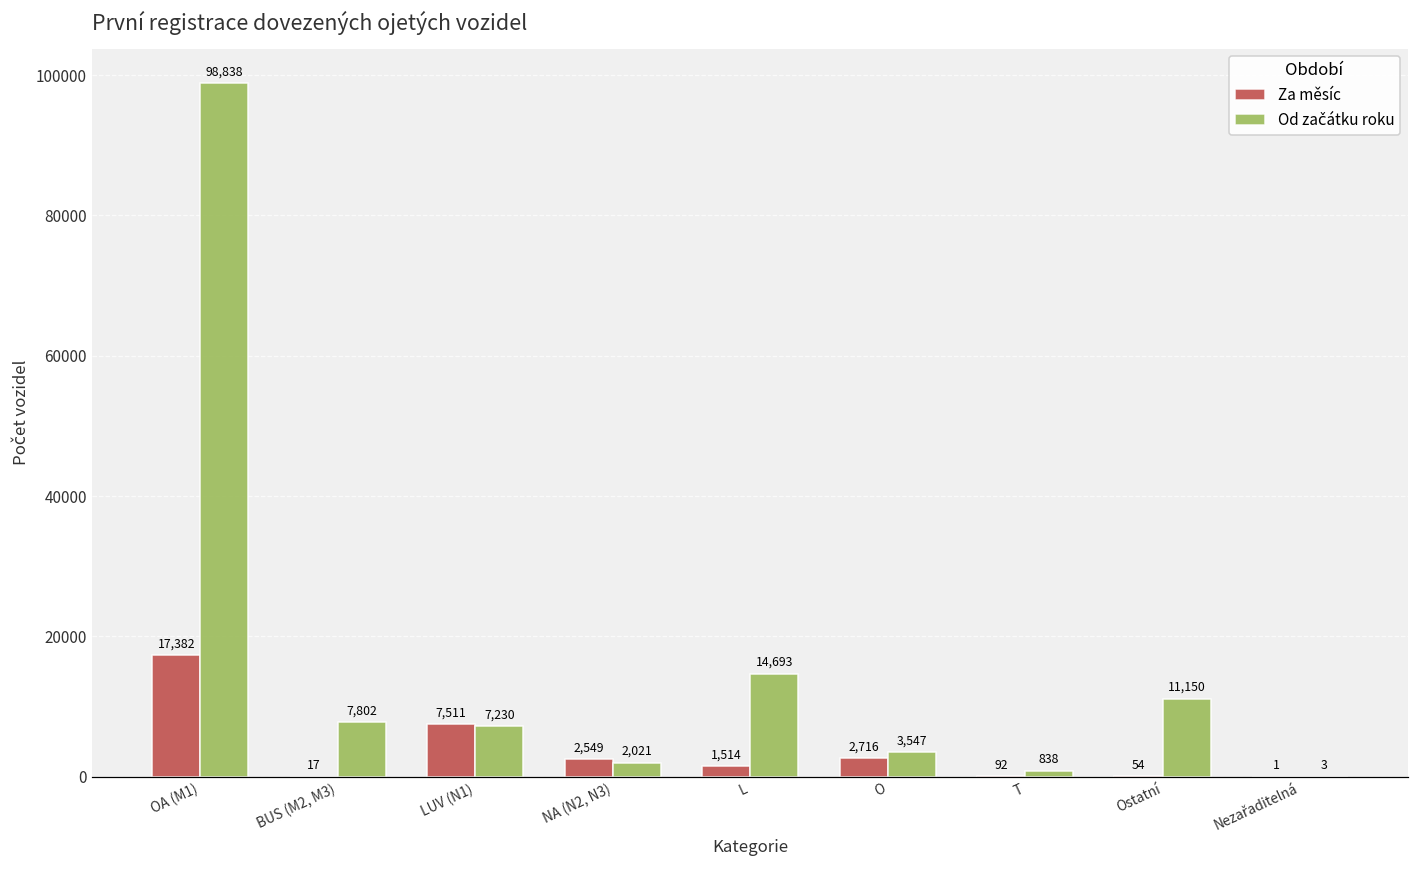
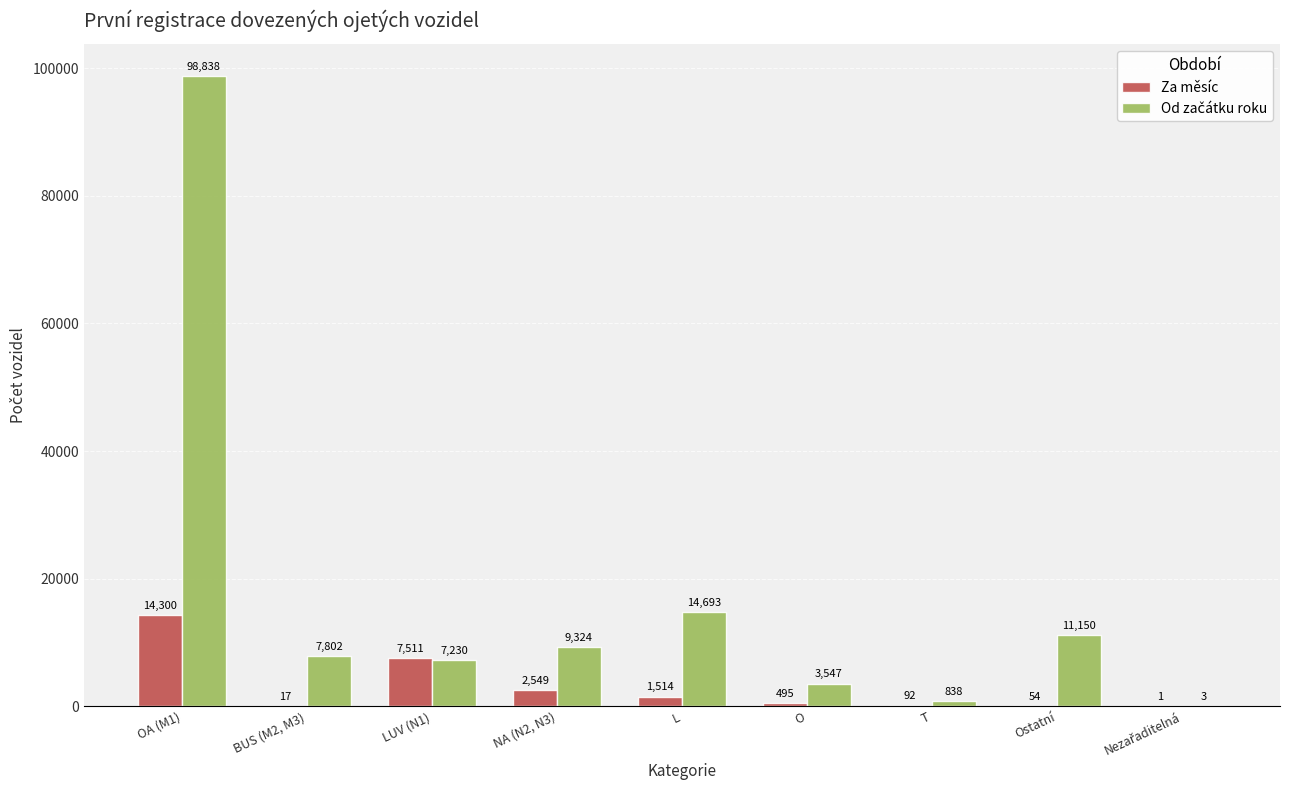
  {
    "Za měsíc": {
-     "OA (M1)": "17,382",
+     "OA (M1)": "14,300",
      "BUS (M2, M3)": "17",
      "LUV (N1)": "7,511",
      "NA (N2, N3)": "2,549",
      "L": "1,514",
-     "O": "2,716",
+     "O": "495",
      "T": "92",
      "Ostatní": "54",
      "Nezařaditelná": "1"
    },
    "Od začátku roku": {
      "OA (M1)": "98,838",
      "BUS (M2, M3)": "7,802",
      "LUV (N1)": "7,230",
-     "NA (N2, N3)": "2,021",
+     "NA (N2, N3)": "9,324",
      "L": "14,693",
      "O": "3,547",
      "T": "838",
      "Ostatní": "11,150",
      "Nezařaditelná": "3"
    }
  }
